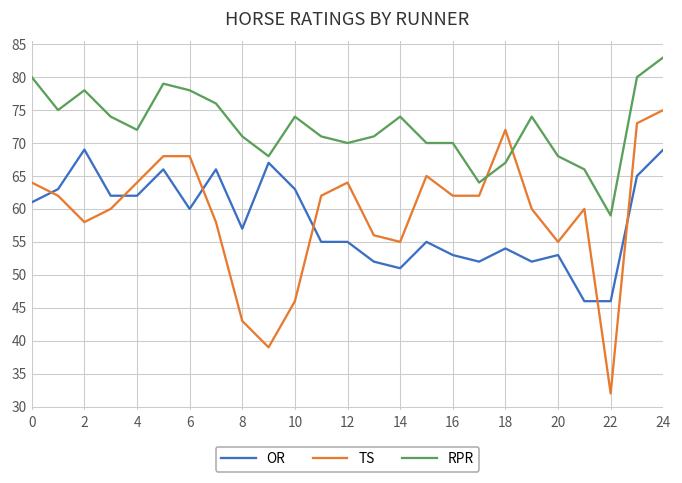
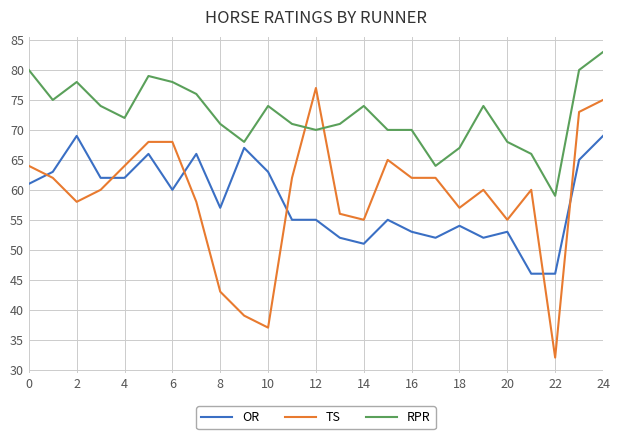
  {
    "OR": {
      "0": 61,
      "2": 69,
      "4": 62,
      "6": 60,
      "8": 57,
      "10": 63,
      "12": 55,
      "14": 51,
      "16": 53,
      "18": 54,
      "20": 53,
      "22": 46,
      "24": 69
    },
    "TS": {
      "0": 64,
      "2": 58,
      "4": 64,
      "6": 68,
      "8": 43,
-     "10": 46,
-     "12": 64,
+     "10": 37,
+     "12": 77,
      "14": 55,
      "16": 62,
-     "18": 72,
+     "18": 57,
      "20": 55,
      "22": 32,
      "24": 75
    },
    "RPR": {
      "0": 80,
      "2": 78,
      "4": 72,
      "6": 78,
      "8": 71,
      "10": 74,
      "12": 70,
      "14": 74,
      "16": 70,
      "18": 67,
      "20": 68,
      "22": 59,
      "24": 83
    }
  }
